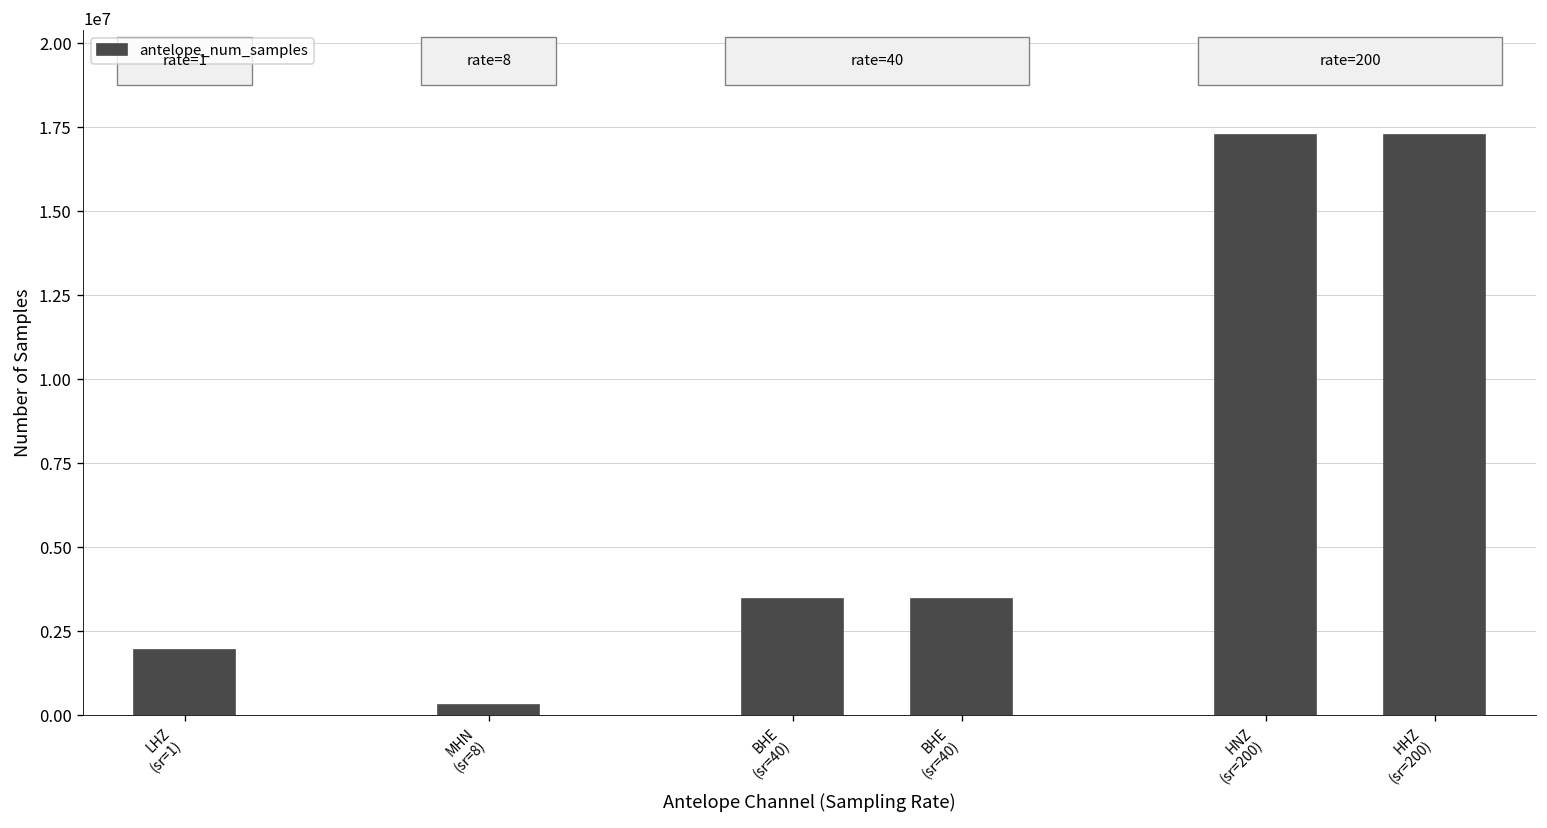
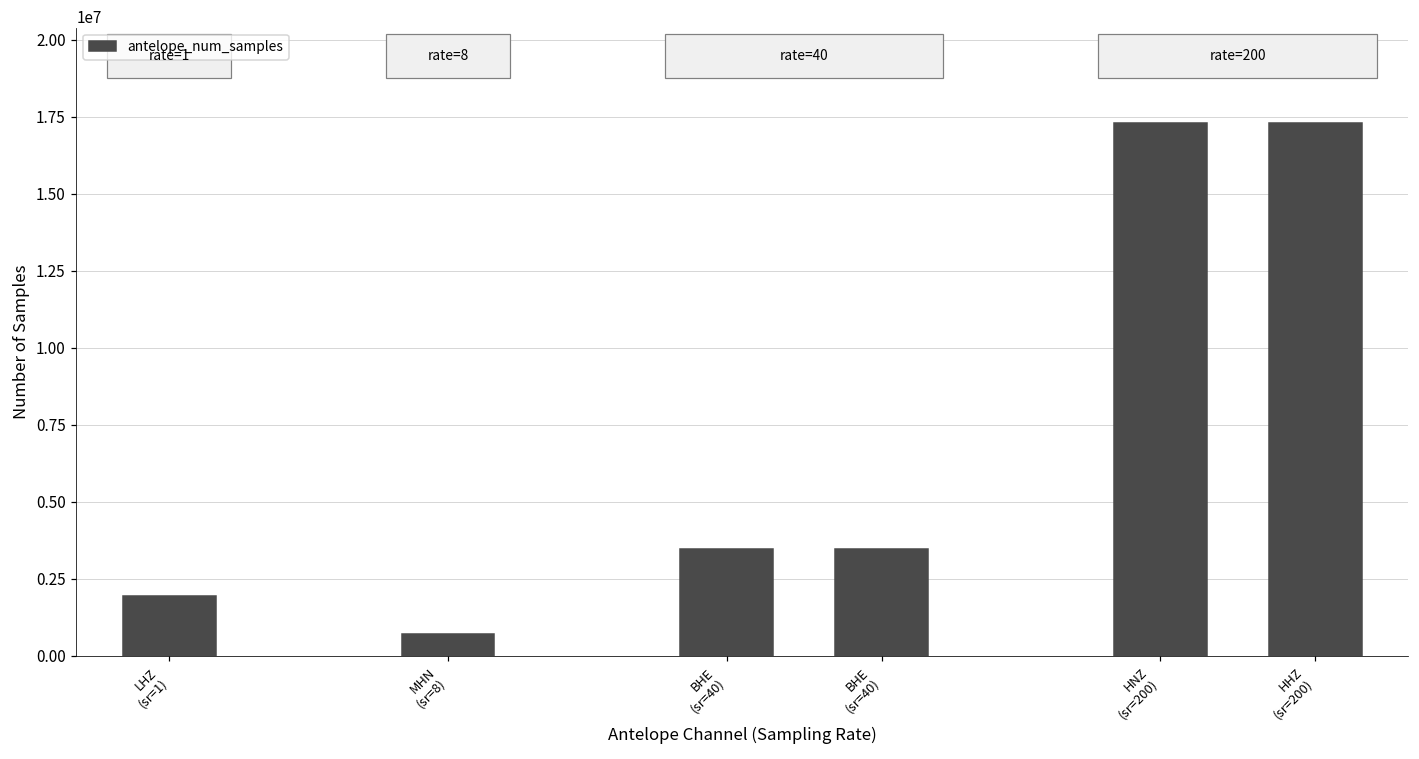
  {
    "LHZ (sr=1)": 1900000,
-   "MHN (sr=8)": 300000,
+   "MHN (sr=8)": 700000,
    "HNZ (sr=200)": 17300000,
    "HHZ (sr=200)": 17300000
  }
